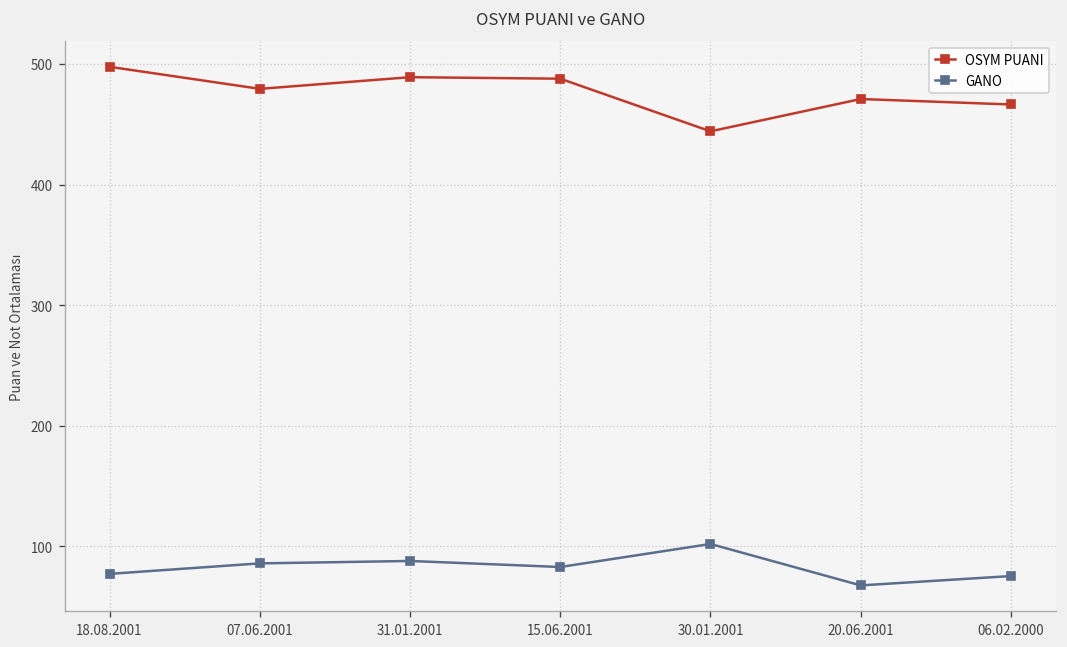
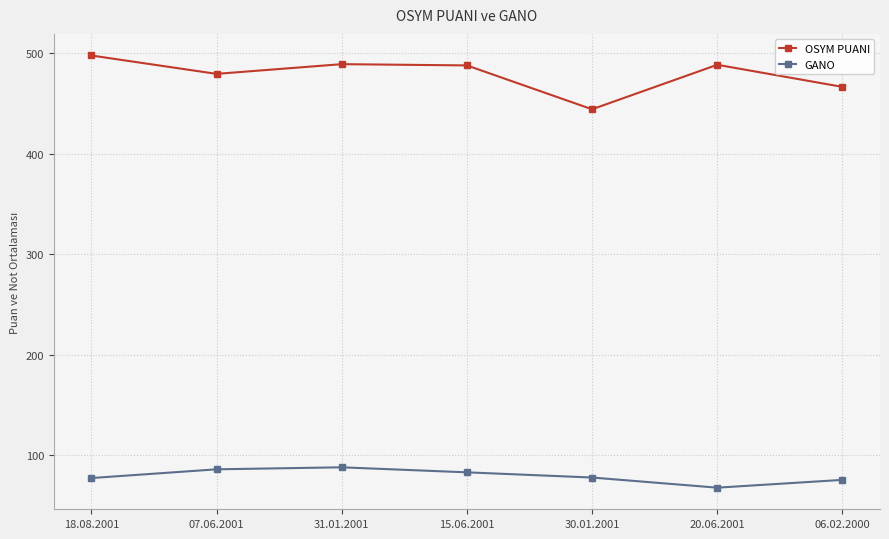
  {
    "OSYM PUANI": {
      "18.08.2001": 498,
      "07.06.2001": 479,
      "31.01.2001": 489,
      "15.06.2001": 488,
      "30.01.2001": 444,
-     "20.06.2001": 471,
+     "20.06.2001": 488,
      "06.02.2000": 466
    },
    "GANO": {
      "18.08.2001": 77,
      "07.06.2001": 86,
      "31.01.2001": 88,
      "15.06.2001": 83,
-     "30.01.2001": 102,
+     "30.01.2001": 78,
      "20.06.2001": 68,
      "06.02.2000": 76
    }
  }
